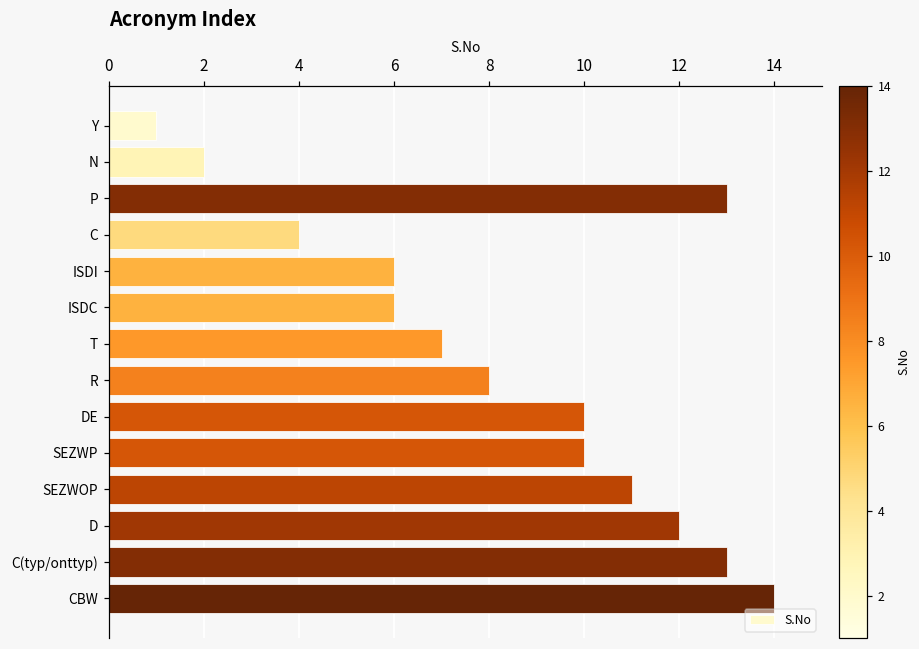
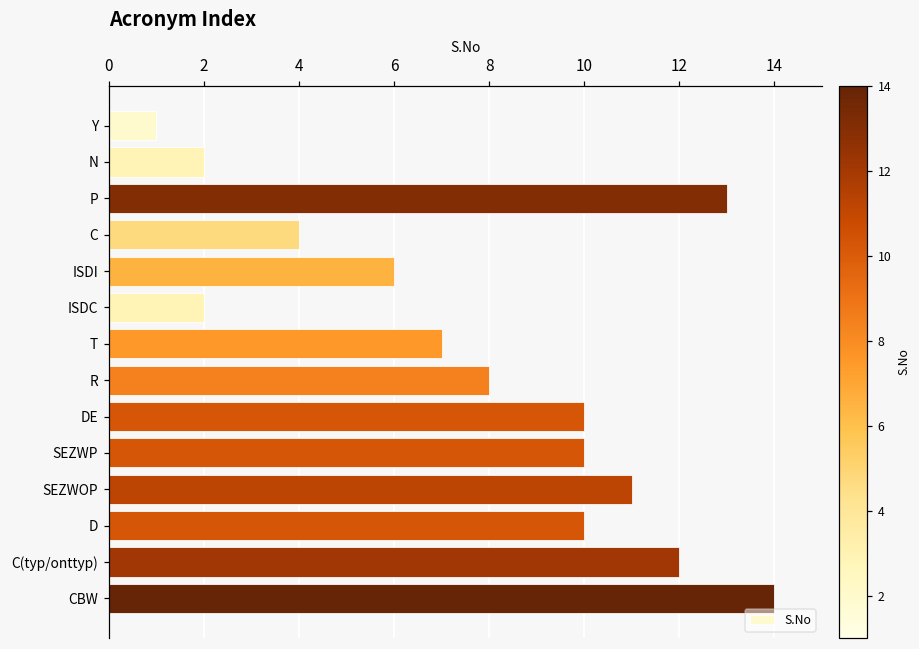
  {
    "Y": 1,
    "N": 2,
    "P": 13,
    "C": 4,
    "ISDI": 6,
-   "ISDC": 6,
+   "ISDC": 2,
    "T": 7,
    "R": 8,
    "DE": 10,
    "SEZWP": 10,
    "SEZWOP": 11,
-   "D": 12,
-   "C(typ/onttyp)": 13,
+   "D": 10,
+   "C(typ/onttyp)": 12,
    "CBW": 14
  }
